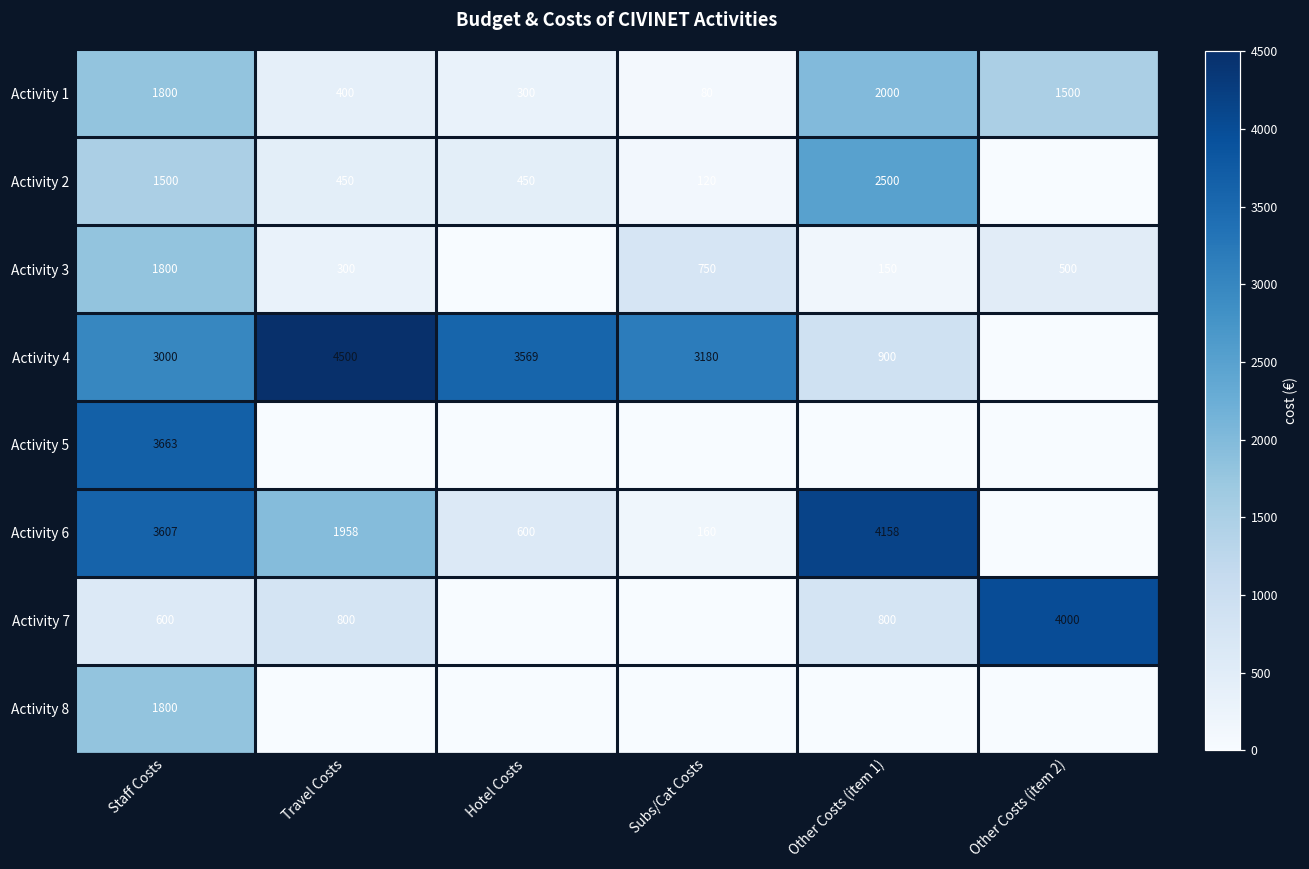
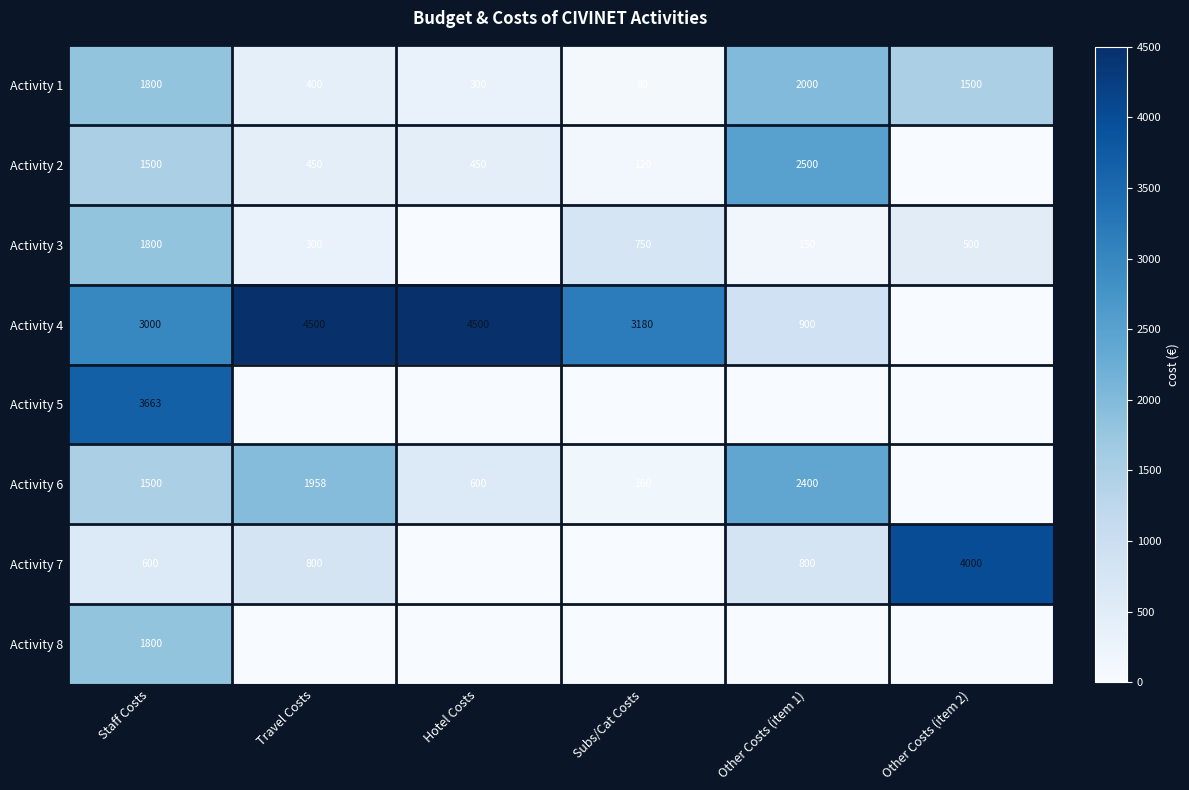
  {
    "Activity 1": {
      "Staff Costs": 1800,
      "Other Costs (item 1)": 2000,
      "Other Costs (item 2)": 1500
    },
    "Activity 2": {
      "Staff Costs": 1500,
      "Other Costs (item 1)": 2500
    },
    "Activity 3": {
      "Staff Costs": 1800
    },
    "Activity 4": {
      "Staff Costs": 3000,
      "Travel Costs": 4500,
-     "Hotel Costs": 3569,
+     "Hotel Costs": 4500,
      "Subs/Cat Costs": 3180,
      "Other Costs (item 1)": 900
    },
    "Activity 5": {
      "Staff Costs": 3663
    },
    "Activity 6": {
-     "Staff Costs": 3607,
+     "Staff Costs": 1500,
      "Travel Costs": 1958,
-     "Other Costs (item 1)": 4158
+     "Other Costs (item 1)": 2400
    },
    "Activity 7": {
      "Other Costs (item 2)": 4000
    },
    "Activity 8": {
      "Staff Costs": 1800
    }
  }
